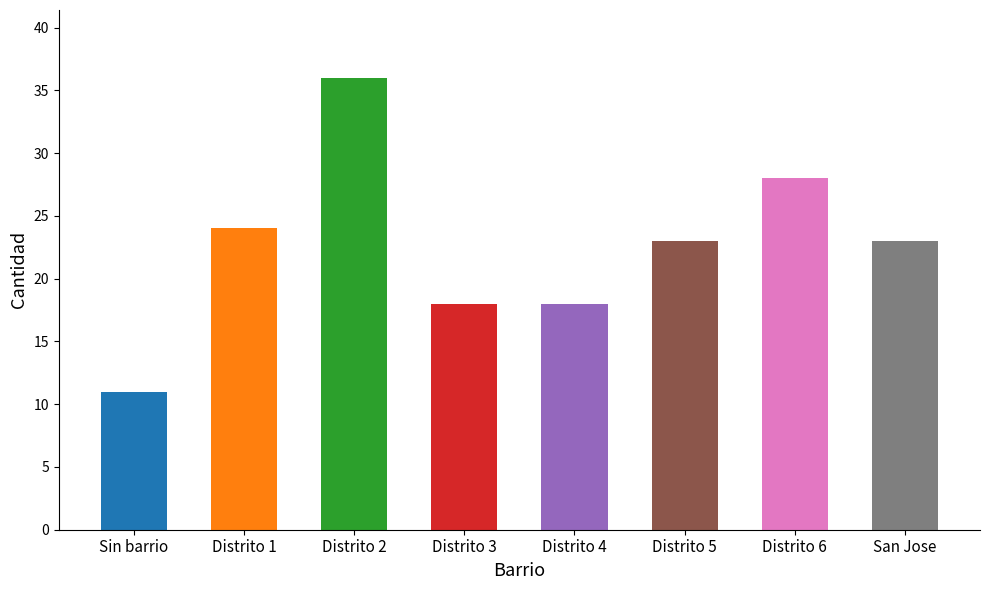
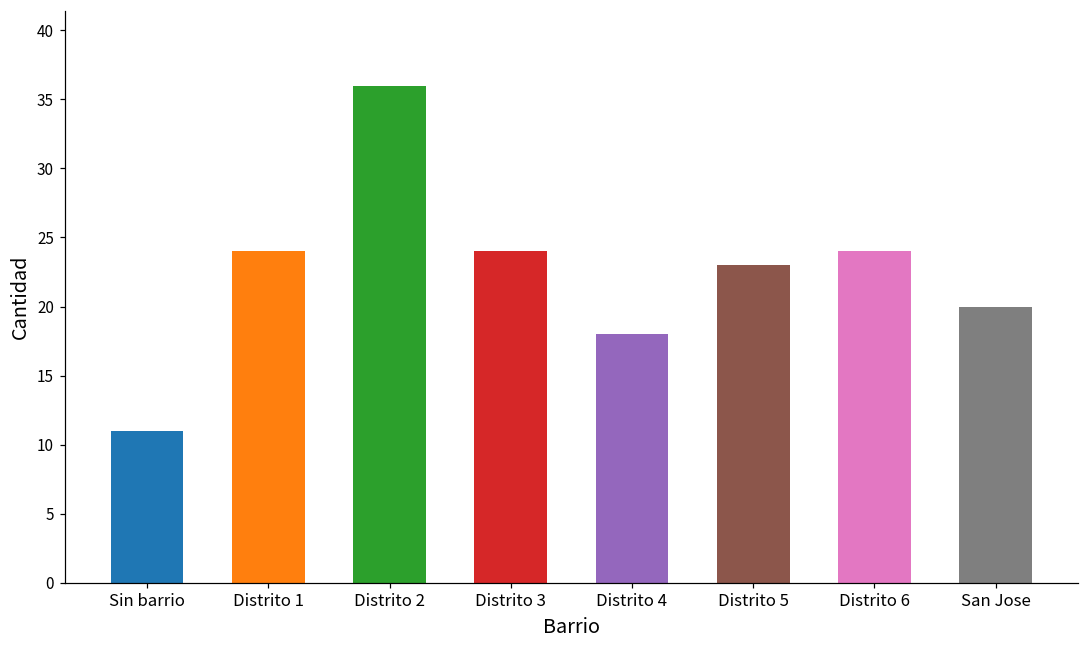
  {
    "Sin barrio": 11,
    "Distrito 1": 24,
    "Distrito 2": 36,
-   "Distrito 3": 18,
+   "Distrito 3": 24,
    "Distrito 4": 18,
    "Distrito 5": 23,
-   "Distrito 6": 28,
-   "San Jose": 23
+   "Distrito 6": 24,
+   "San Jose": 20
  }
